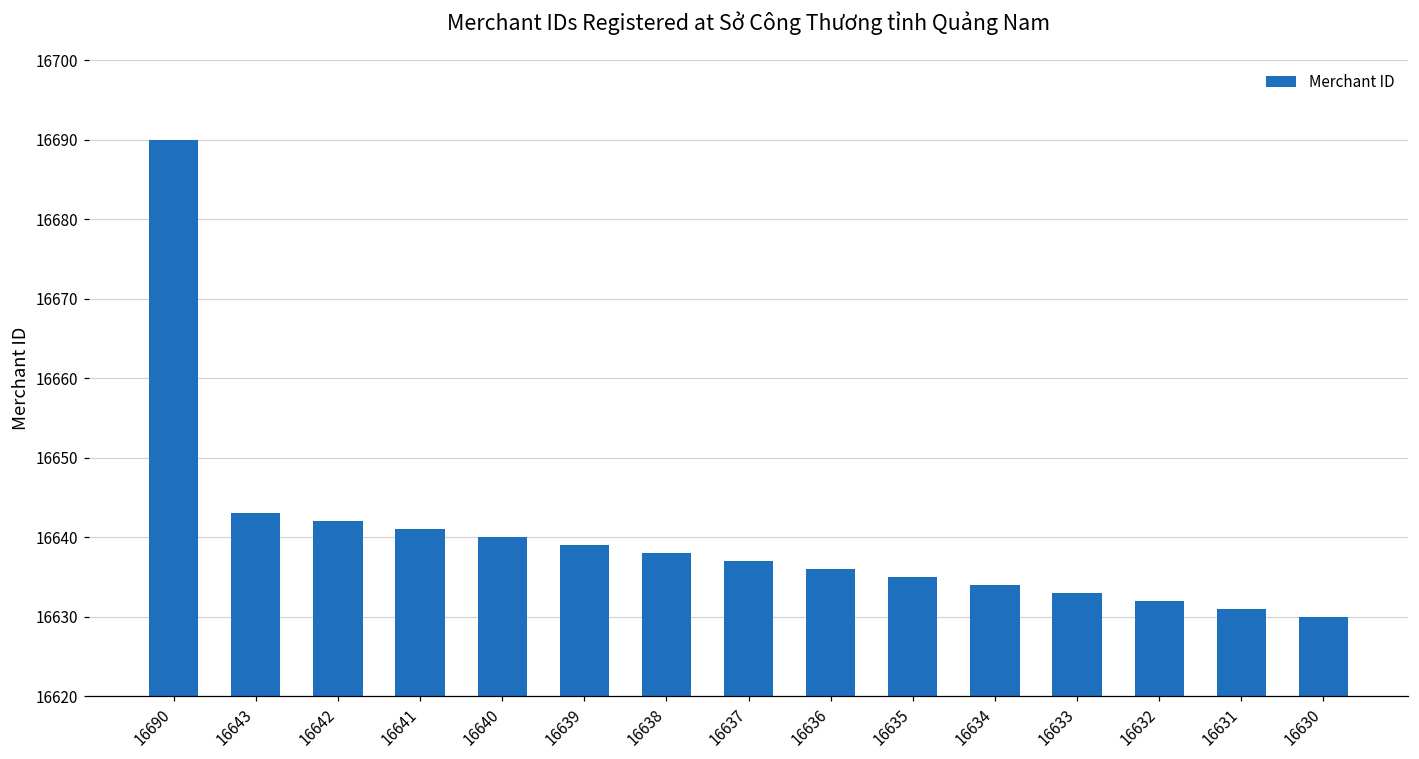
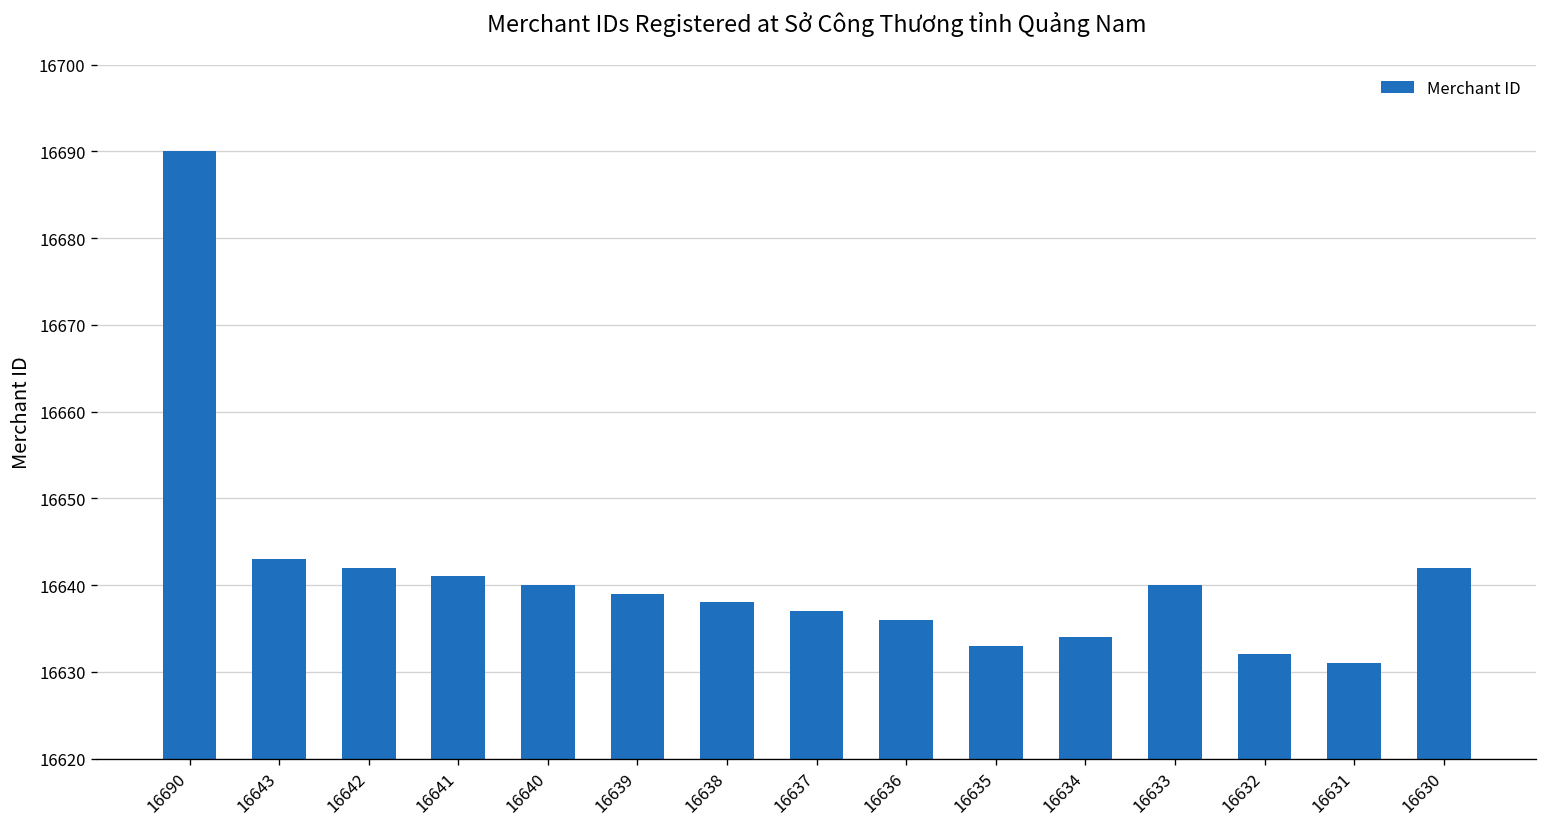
  {
    "16690": 16690,
    "16643": 16643,
    "16642": 16642,
    "16641": 16641,
    "16640": 16640,
    "16639": 16639,
    "16638": 16638,
    "16637": 16637,
    "16636": 16636,
-   "16635": 16635,
+   "16635": 16633,
    "16634": 16634,
-   "16633": 16633,
+   "16633": 16640,
    "16632": 16632,
    "16631": 16631,
-   "16630": 16630
+   "16630": 16642
  }
